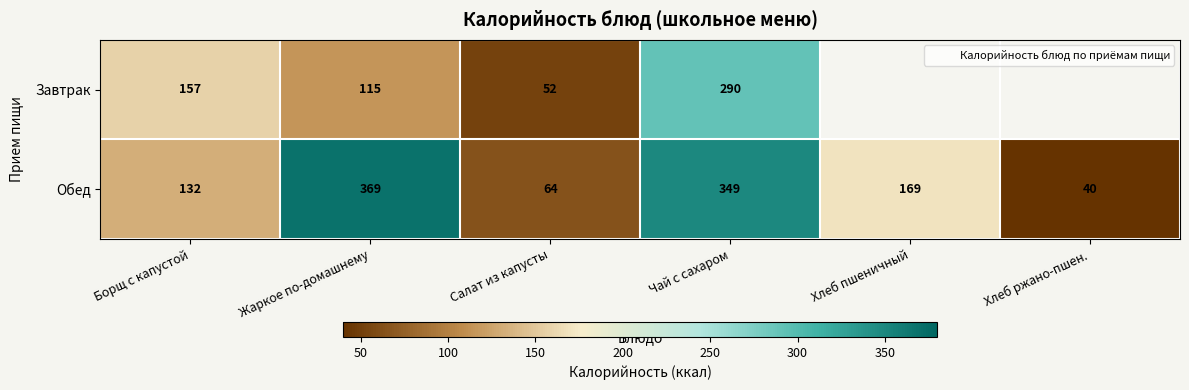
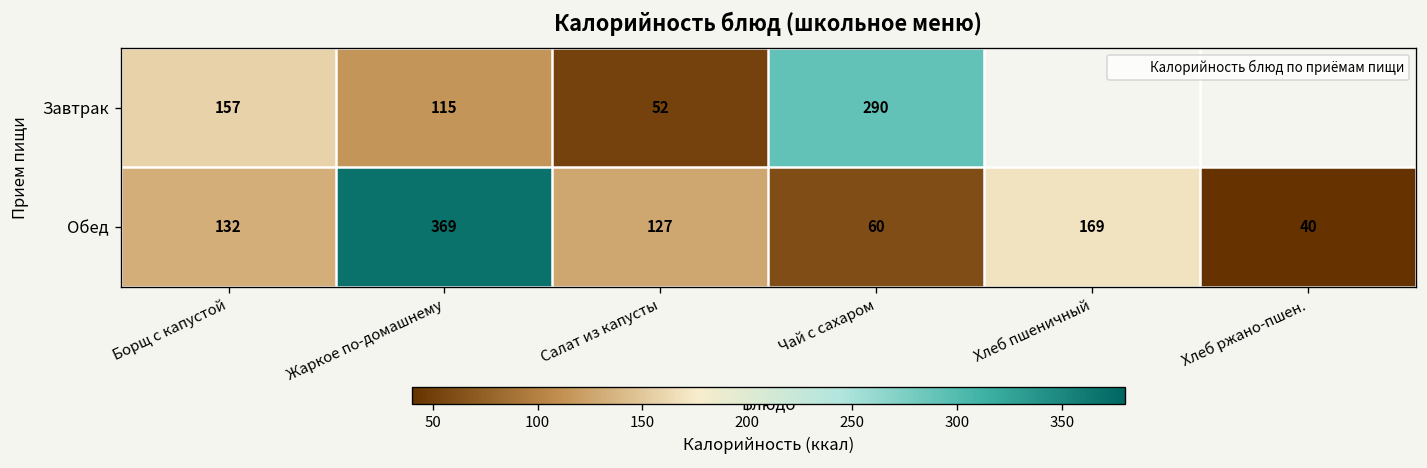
  {
    "Завтрак": {
      "Борщ с капустой": 157,
      "Жаркое по-домашнему": 115,
      "Салат из капусты": 52,
      "Чай с сахаром": 290
    },
    "Обед": {
      "Борщ с капустой": 132,
      "Жаркое по-домашнему": 369,
-     "Салат из капусты": 64,
-     "Чай с сахаром": 349,
+     "Салат из капусты": 127,
+     "Чай с сахаром": 60,
      "Хлеб пшеничный": 169,
      "Хлеб ржано-пшен.": 40
    }
  }
